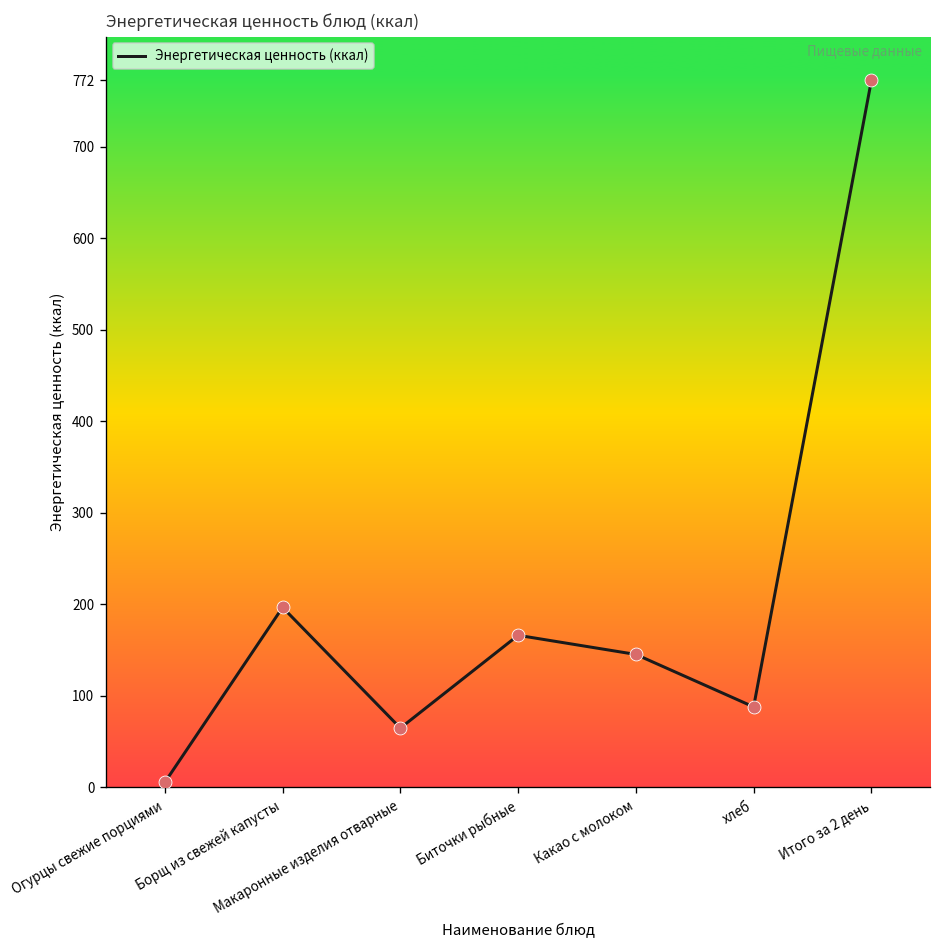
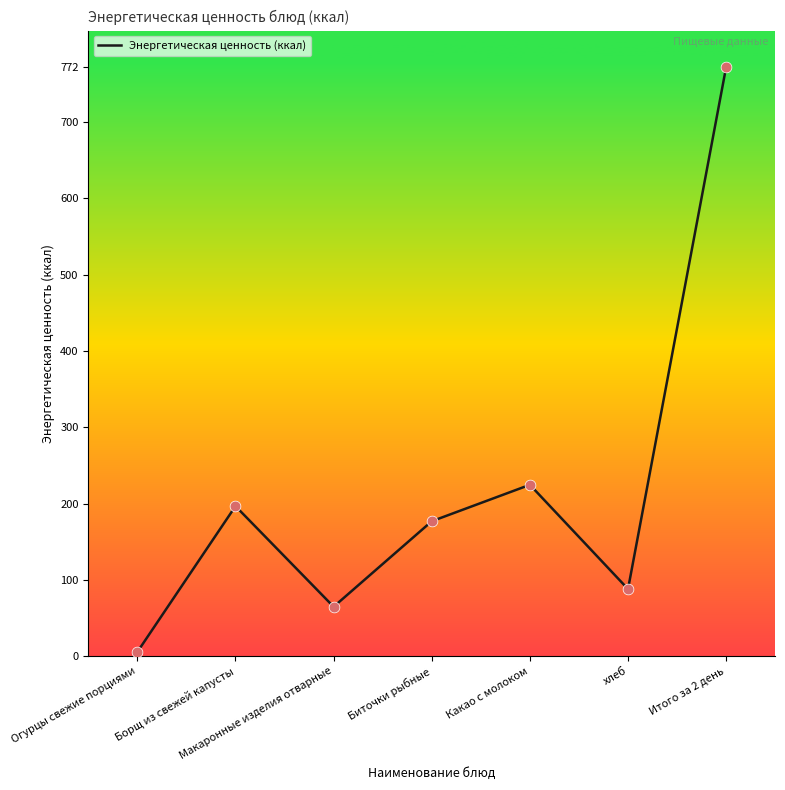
  {
    "Огурцы свежие порциями": 10,
    "Борщ из свежей капусты": 200,
    "Макаронные изделия отварные": 60,
-   "Биточки рыбные": 170,
-   "Какао с молоком": 150,
+   "Биточки рыбные": 180,
+   "Какао с молоком": 220,
    "хлеб": 90,
    "Итого за 2 день": 770
  }
